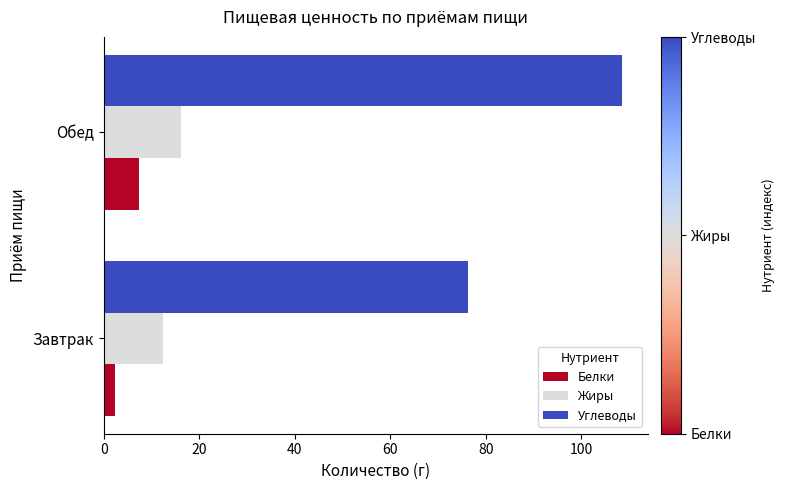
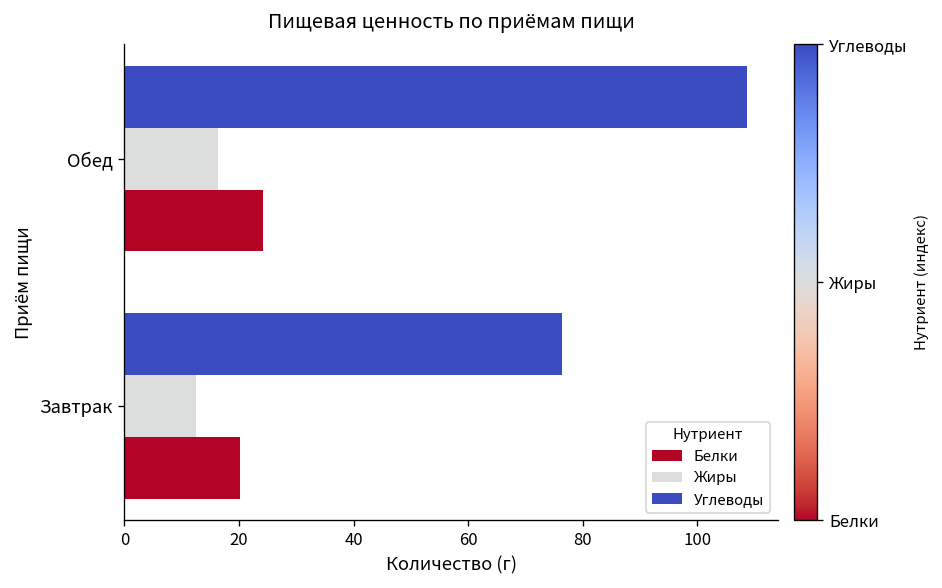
  {
    "Белки": {
-     "Обед": 7,
-     "Завтрак": 2
+     "Обед": 24,
+     "Завтрак": 20
    },
    "Жиры": {
      "Обед": 16,
      "Завтрак": 13
    },
    "Углеводы": {
      "Обед": 109,
      "Завтрак": 76
    }
  }
